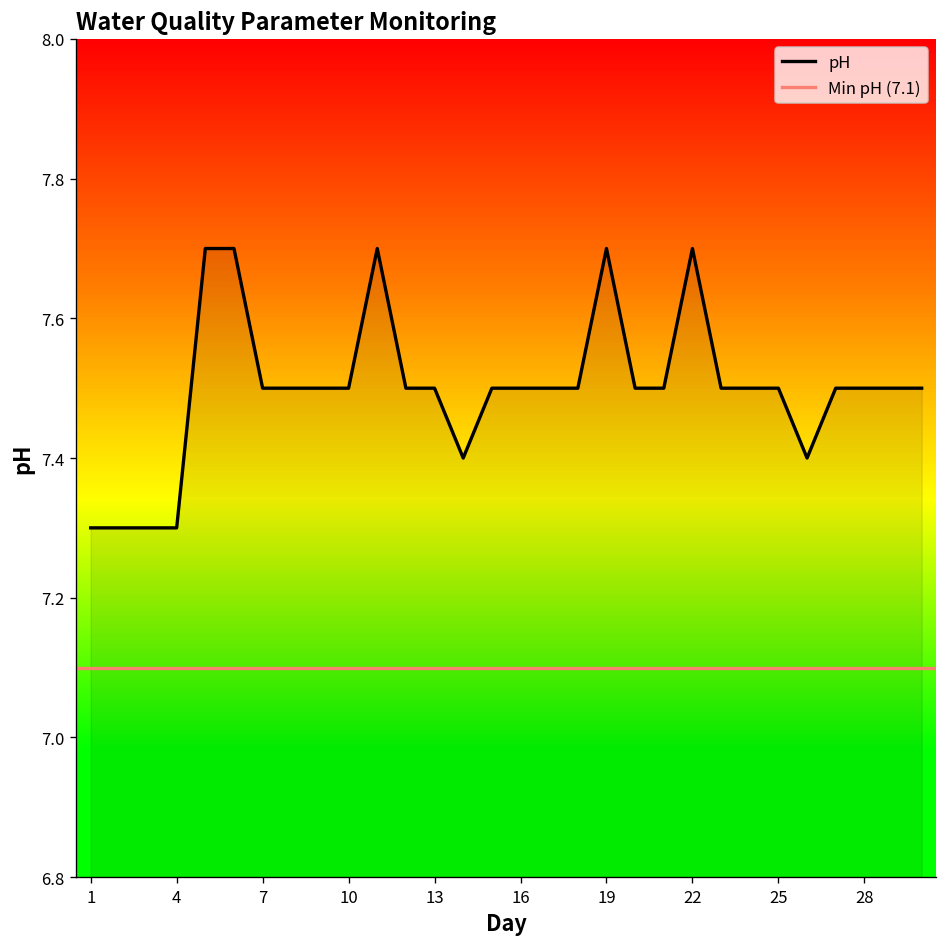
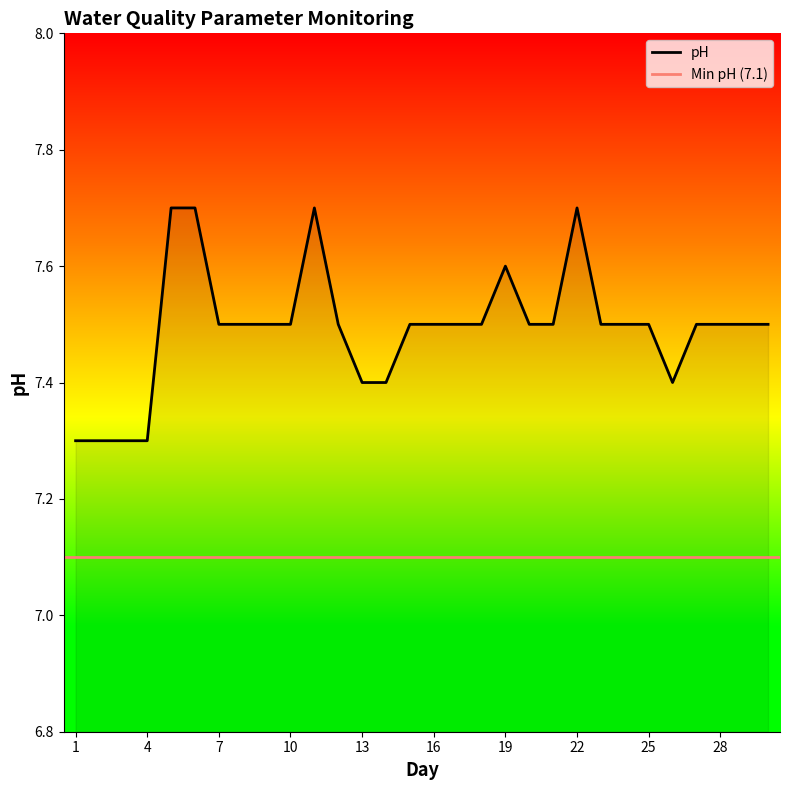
  {
    "1": 7.3,
    "4": 7.3,
    "7": 7.5,
    "10": 7.5,
-   "13": 7.5,
+   "13": 7.4,
    "16": 7.5,
-   "19": 7.7,
+   "19": 7.6,
    "22": 7.7,
    "25": 7.5,
    "28": 7.5
  }
